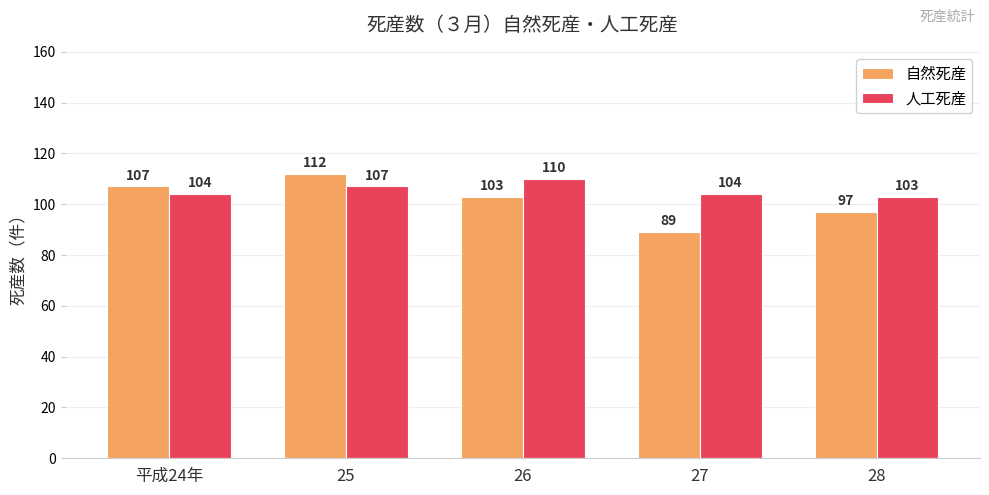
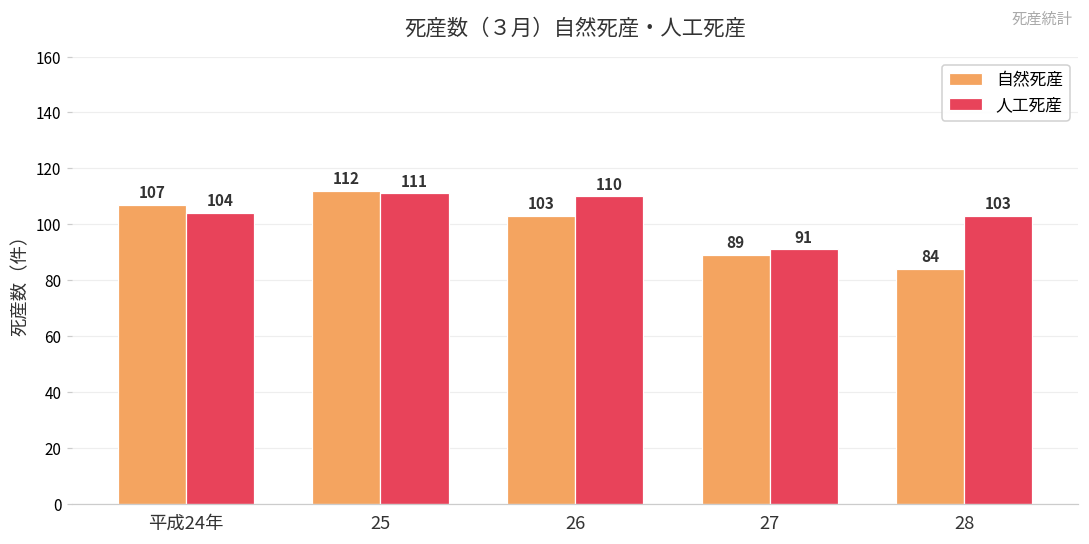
  {
    "自然死産": {
      "平成24年": 107,
      "25": 112,
      "26": 103,
      "27": 89,
-     "28": 97
+     "28": 84
    },
    "人工死産": {
      "平成24年": 104,
-     "25": 107,
+     "25": 111,
      "26": 110,
-     "27": 104,
+     "27": 91,
      "28": 103
    }
  }
